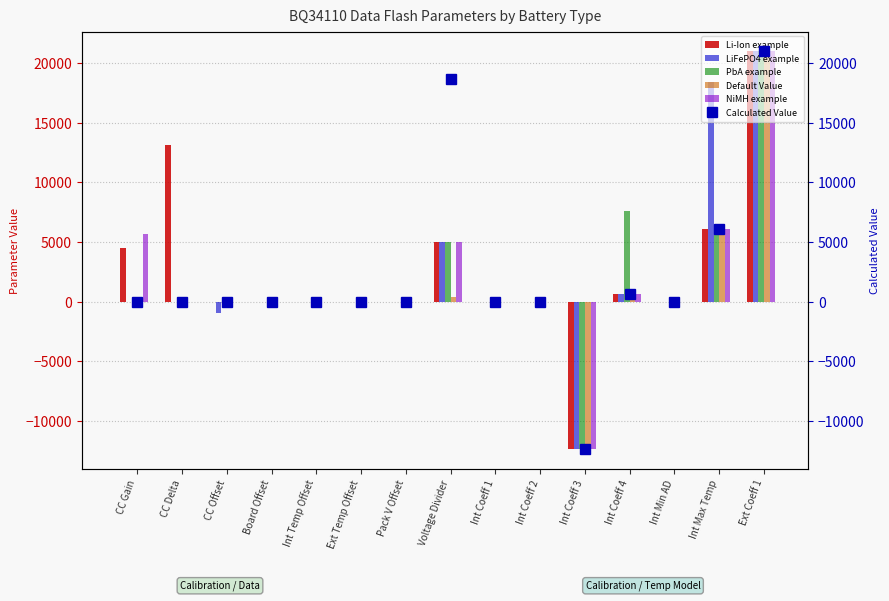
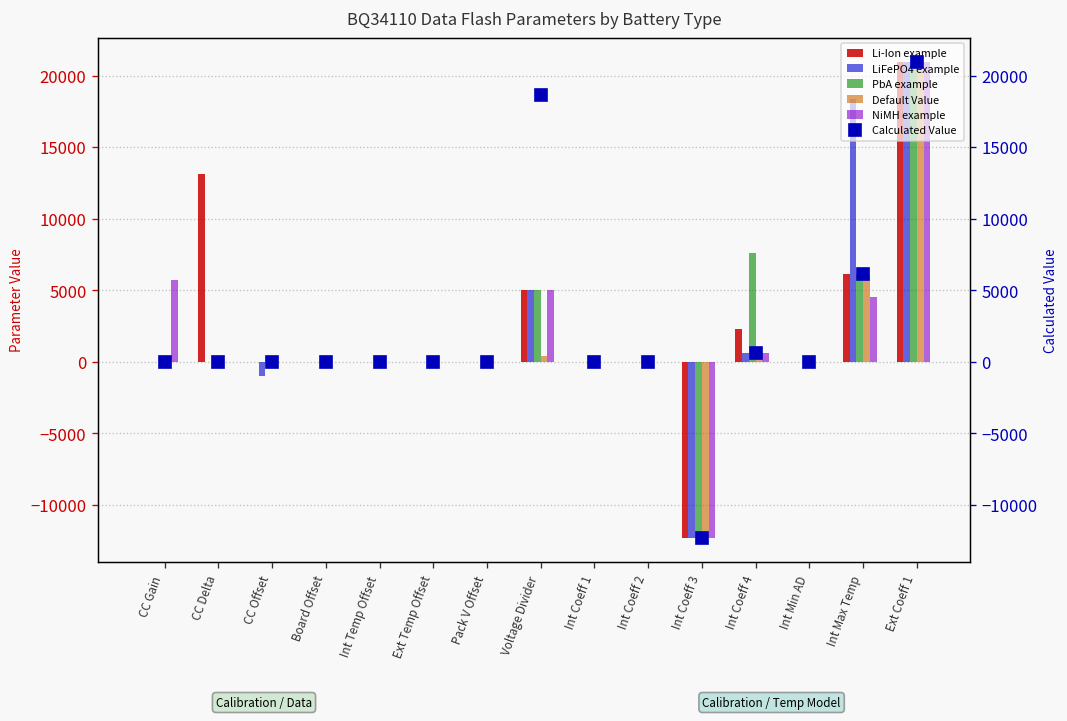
  {
    "Li-Ion example": {
-     "CC Gain": 4500,
+     "CC Gain": 0,
      "CC Delta": 13100,
      "Board Offset": 0,
      "Int Temp Offset": 0,
      "Ext Temp Offset": 0,
      "Pack V Offset": 0,
      "Voltage Divider": 5000,
      "Int Coeff 1": 0,
      "Int Coeff 2": 0,
      "Int Coeff 3": -12300,
-     "Int Coeff 4": 600,
+     "Int Coeff 4": 2300,
      "Int Min AD": 0,
      "Int Max Temp": 6100
    },
    "PbA example": {
      "Board Offset": 0,
      "Int Temp Offset": 0,
      "Ext Temp Offset": 0,
      "Pack V Offset": 0,
      "Voltage Divider": 5000,
      "Int Coeff 1": 0,
      "Int Coeff 2": 0,
      "Int Coeff 3": -12300,
      "Int Coeff 4": 7600,
      "Int Min AD": 0,
      "Int Max Temp": 6100
    },
    "Default Value": {
      "Board Offset": 0,
      "Int Temp Offset": 0,
      "Ext Temp Offset": 0,
      "Pack V Offset": 0,
      "Voltage Divider": 400,
      "Int Coeff 1": 0,
      "Int Coeff 2": 0,
      "Int Coeff 3": -12300,
      "Int Coeff 4": 600,
      "Int Min AD": 0,
      "Int Max Temp": 6100
    },
    "NiMH example": {
      "CC Gain": 5700,
      "Board Offset": 0,
      "Int Temp Offset": 0,
      "Ext Temp Offset": 0,
      "Pack V Offset": 0,
      "Voltage Divider": 5000,
      "Int Coeff 1": 0,
      "Int Coeff 2": 0,
      "Int Coeff 3": -12300,
      "Int Coeff 4": 600,
      "Int Min AD": 0,
-     "Int Max Temp": 6100
+     "Int Max Temp": 4500
    }
  }
